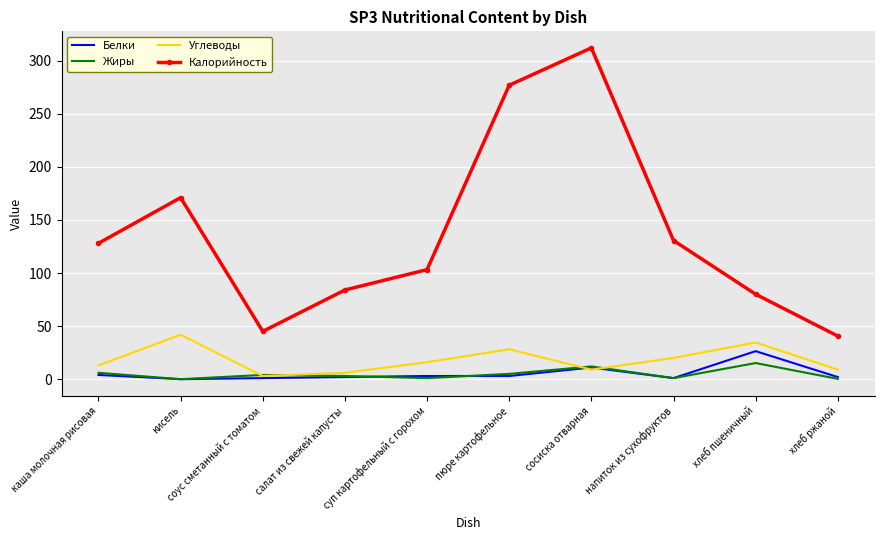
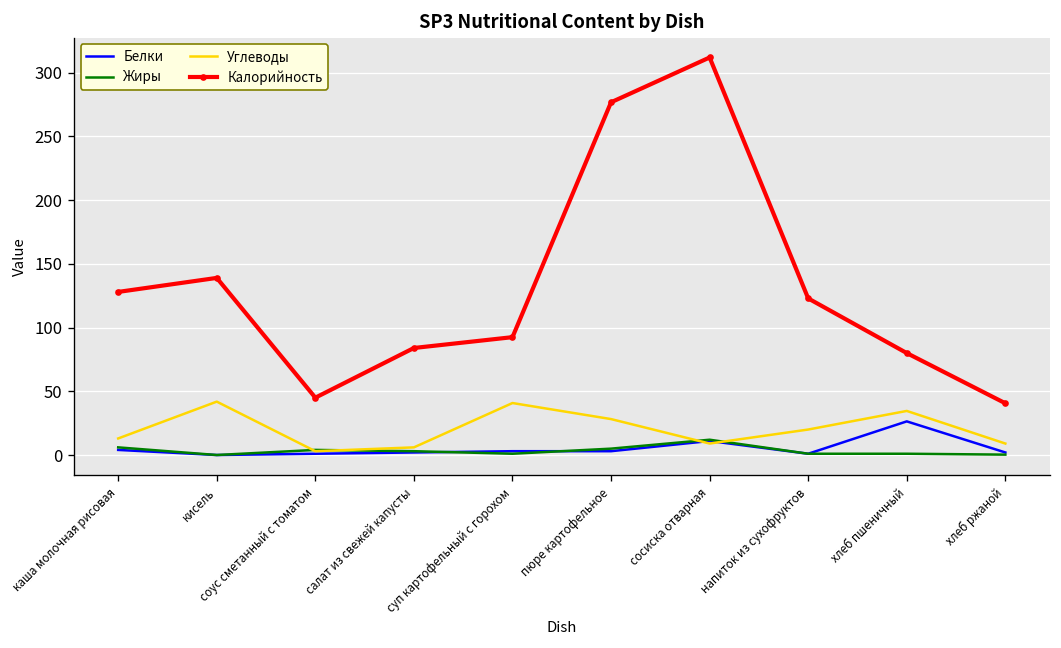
  {
    "Белки": {
      "хлеб пшеничный": 26
    },
    "Жиры": {
-     "хлеб пшеничный": 15
+     "хлеб пшеничный": 1
    },
    "Углеводы": {
      "каша молочная рисовая": 13,
      "кисель": 42,
      "салат из свежей капусты": 6,
-     "суп картофельный с горохом": 16,
+     "суп картофельный с горохом": 41,
      "пюре картофельное": 28,
      "напиток из сухофруктов": 20,
      "хлеб пшеничный": 35,
      "хлеб ржаной": 9
    },
    "Калорийность": {
      "каша молочная рисовая": 128,
-     "кисель": 171,
+     "кисель": 139,
      "соус сметанный с томатом": 45,
      "салат из свежей капусты": 84,
-     "суп картофельный с горохом": 103,
+     "суп картофельный с горохом": 93,
      "пюре картофельное": 277,
      "сосиска отварная": 312,
-     "напиток из сухофруктов": 131,
+     "напиток из сухофруктов": 123,
      "хлеб пшеничный": 80,
      "хлеб ржаной": 41
    }
  }
